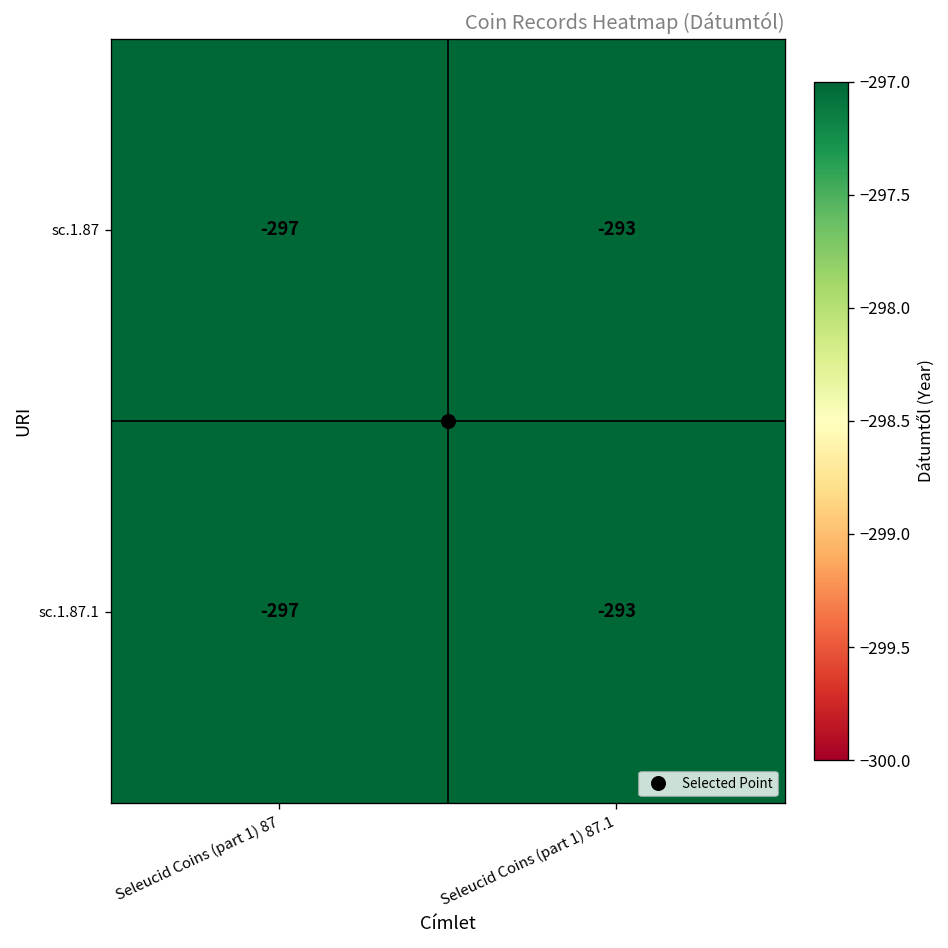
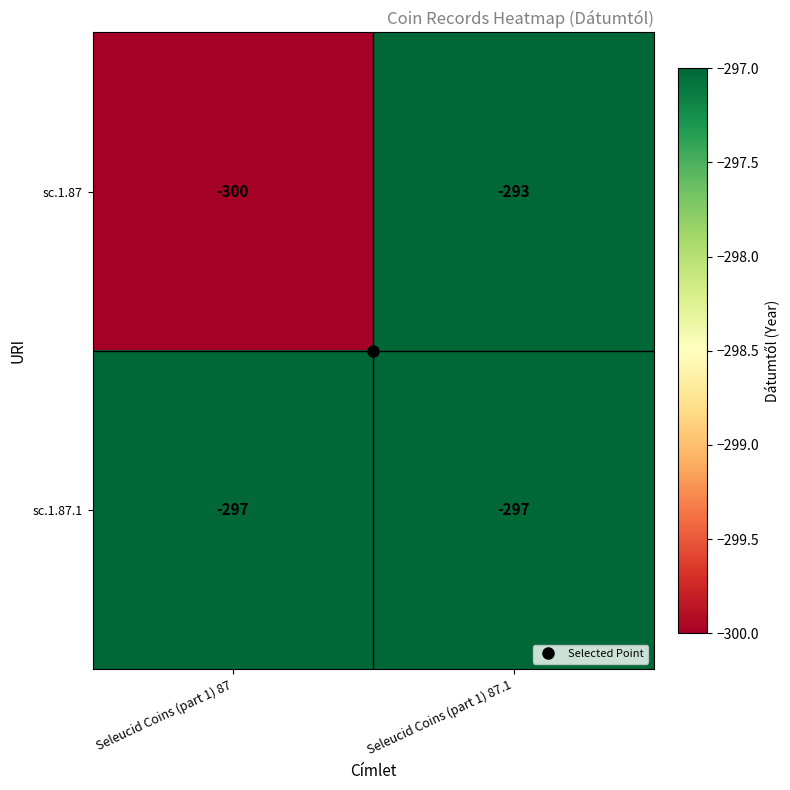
  {
    "sc.1.87": {
-     "Seleucid Coins (part 1) 87": -297,
+     "Seleucid Coins (part 1) 87": -300,
      "Seleucid Coins (part 1) 87.1": -293
    },
    "sc.1.87.1": {
      "Seleucid Coins (part 1) 87": -297,
-     "Seleucid Coins (part 1) 87.1": -293
+     "Seleucid Coins (part 1) 87.1": -297
    }
  }
